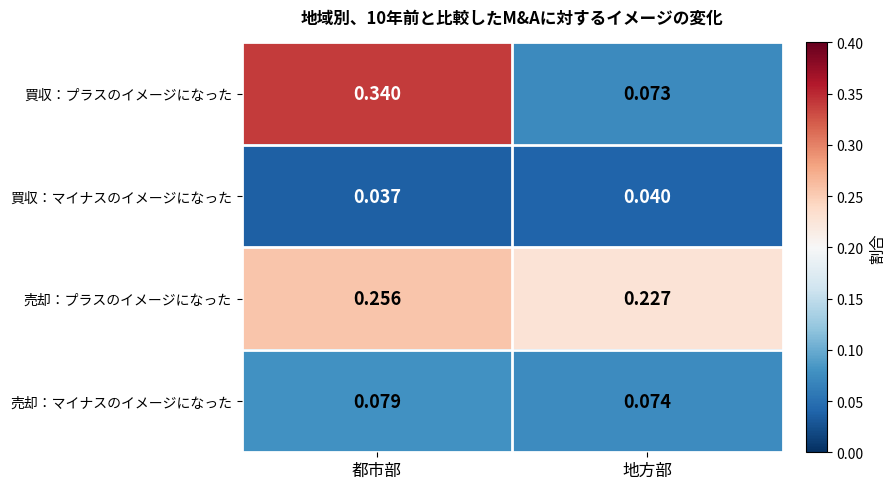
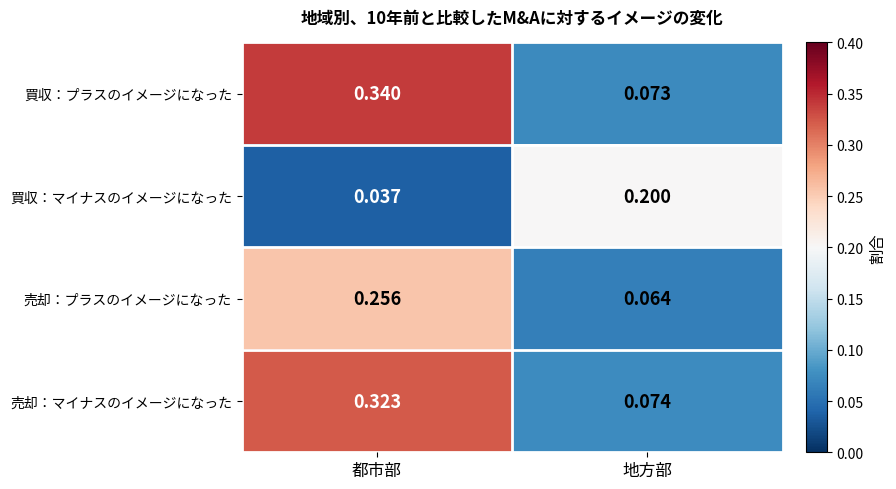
  {
    "買収：プラスのイメージになった": {
      "都市部": 0.340,
      "地方部": 0.073
    },
    "買収：マイナスのイメージになった": {
      "都市部": 0.037,
-     "地方部": 0.040
+     "地方部": 0.200
    },
    "売却：プラスのイメージになった": {
      "都市部": 0.256,
-     "地方部": 0.227
+     "地方部": 0.064
    },
    "売却：マイナスのイメージになった": {
-     "都市部": 0.079,
+     "都市部": 0.323,
      "地方部": 0.074
    }
  }
